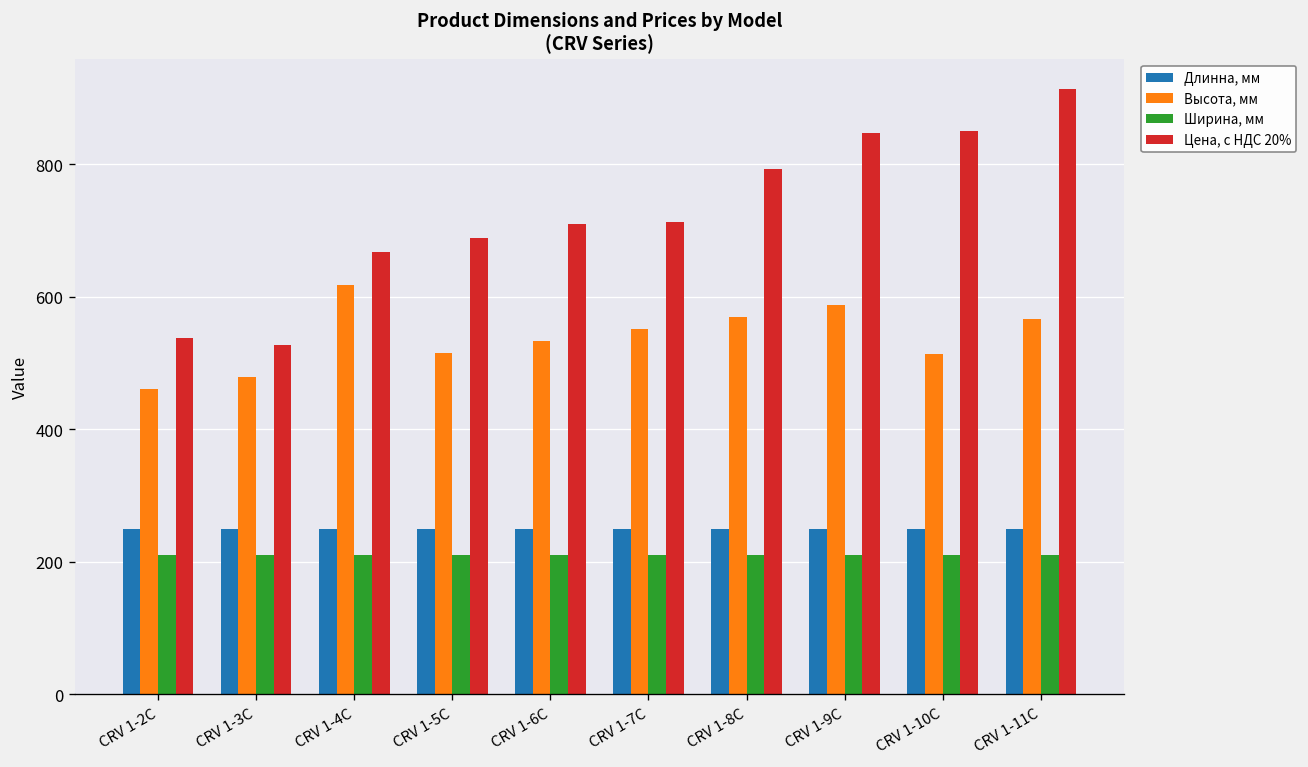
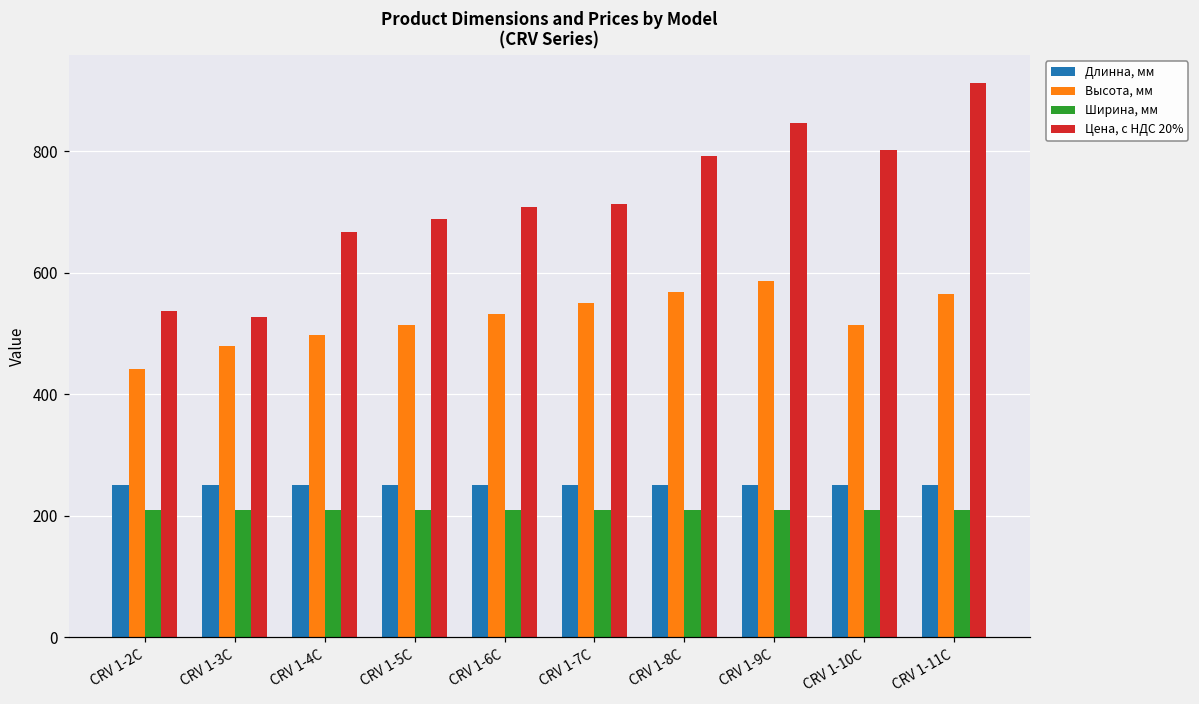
  {
    "Длинна, мм": {
      "CRV 1-2C": 250,
      "CRV 1-3C": 250,
      "CRV 1-4C": 250,
      "CRV 1-5C": 250,
      "CRV 1-6C": 250,
      "CRV 1-7C": 250,
      "CRV 1-8C": 250,
      "CRV 1-9C": 250,
      "CRV 1-10C": 250,
      "CRV 1-11C": 250
    },
    "Высота, мм": {
-     "CRV 1-2C": 460,
+     "CRV 1-2C": 440,
      "CRV 1-3C": 480,
-     "CRV 1-4C": 620,
+     "CRV 1-4C": 500,
      "CRV 1-5C": 520,
      "CRV 1-6C": 530,
      "CRV 1-7C": 550,
      "CRV 1-8C": 570,
      "CRV 1-9C": 590,
      "CRV 1-10C": 510,
      "CRV 1-11C": 570
    },
    "Ширина, мм": {
      "CRV 1-2C": 210,
      "CRV 1-3C": 210,
      "CRV 1-4C": 210,
      "CRV 1-5C": 210,
      "CRV 1-6C": 210,
      "CRV 1-7C": 210,
      "CRV 1-8C": 210,
      "CRV 1-9C": 210,
      "CRV 1-10C": 210,
      "CRV 1-11C": 210
    },
    "Цена, с НДС 20%": {
      "CRV 1-2C": 540,
      "CRV 1-3C": 530,
      "CRV 1-4C": 670,
      "CRV 1-5C": 690,
      "CRV 1-6C": 710,
      "CRV 1-7C": 710,
      "CRV 1-8C": 790,
      "CRV 1-9C": 850,
-     "CRV 1-10C": 850,
+     "CRV 1-10C": 800,
      "CRV 1-11C": 910
    }
  }
